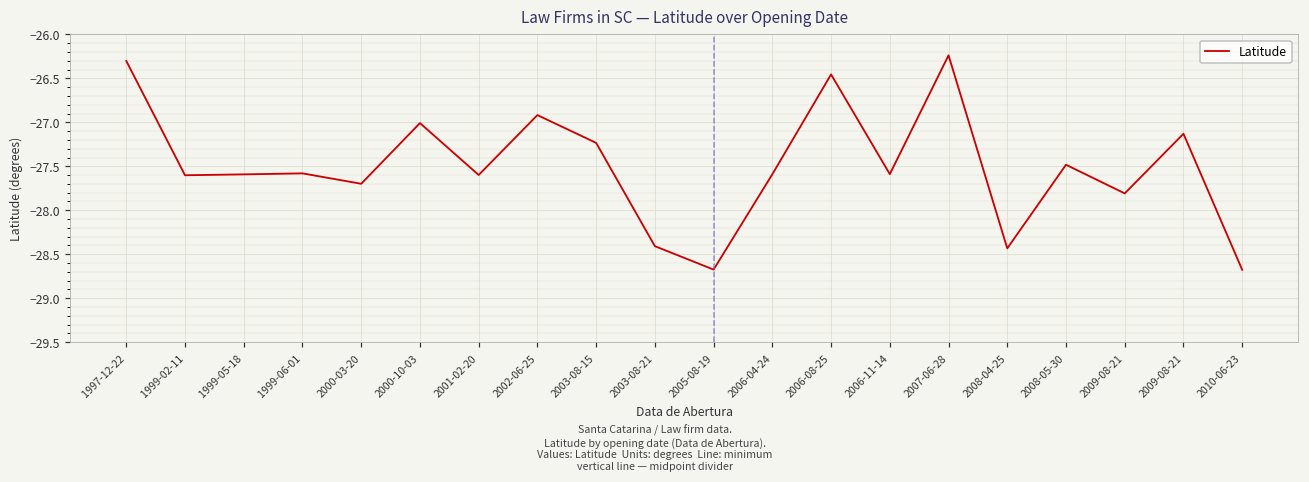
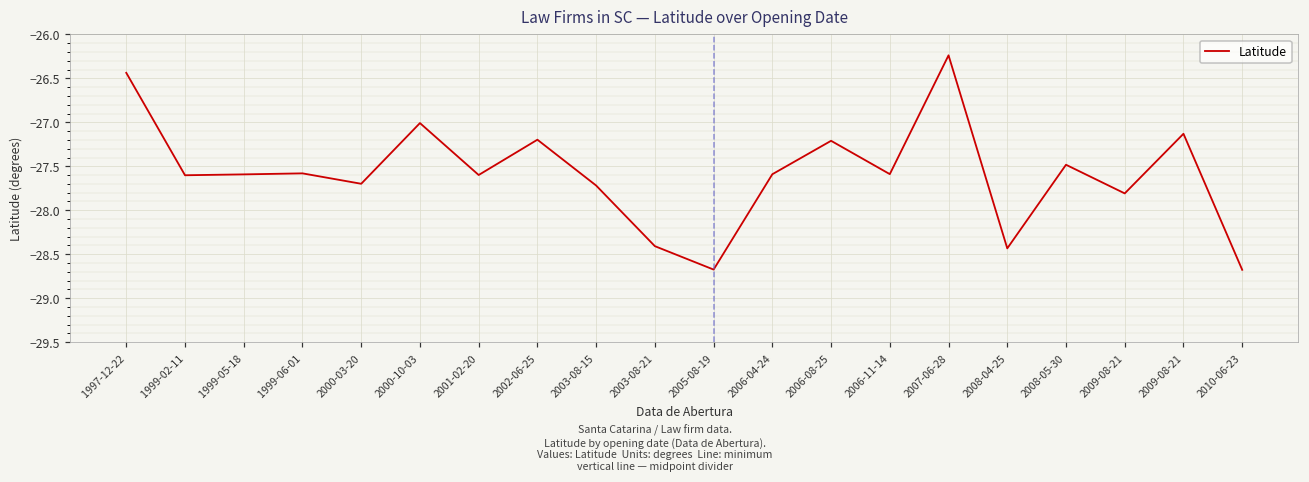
  {
-   "1997-12-22": -26.3,
+   "1997-12-22": -26.4,
    "1999-02-11": -27.6,
    "1999-05-18": -27.6,
    "1999-06-01": -27.6,
    "2000-03-20": -27.7,
    "2000-10-03": -27.0,
    "2001-02-20": -27.6,
-   "2002-06-25": -26.9,
-   "2003-08-15": -27.2,
+   "2002-06-25": -27.2,
+   "2003-08-15": -27.7,
    "2003-08-21": -28.4,
    "2005-08-19": -28.7,
    "2006-04-24": -27.6,
-   "2006-08-25": -26.5,
+   "2006-08-25": -27.2,
    "2006-11-14": -27.6,
    "2007-06-28": -26.2,
    "2008-04-25": -28.4,
    "2008-05-30": -27.5,
    "2010-06-23": -28.7
  }
